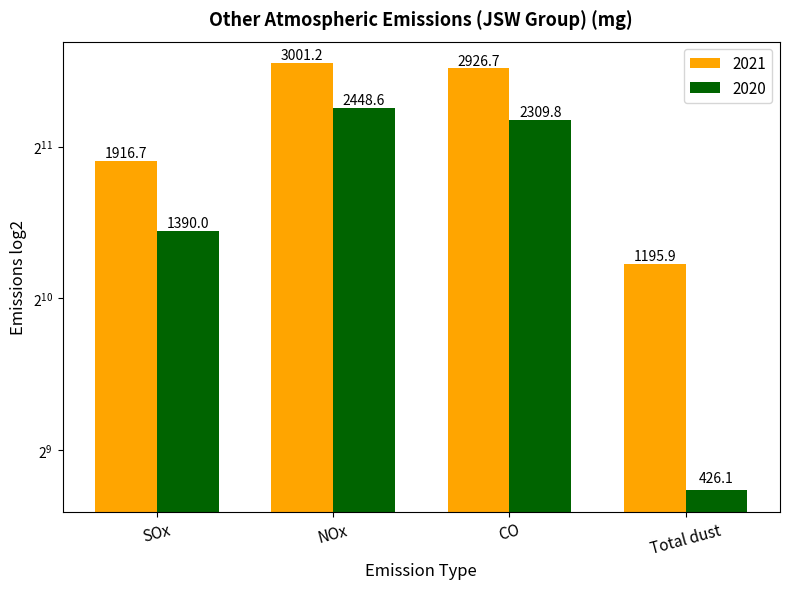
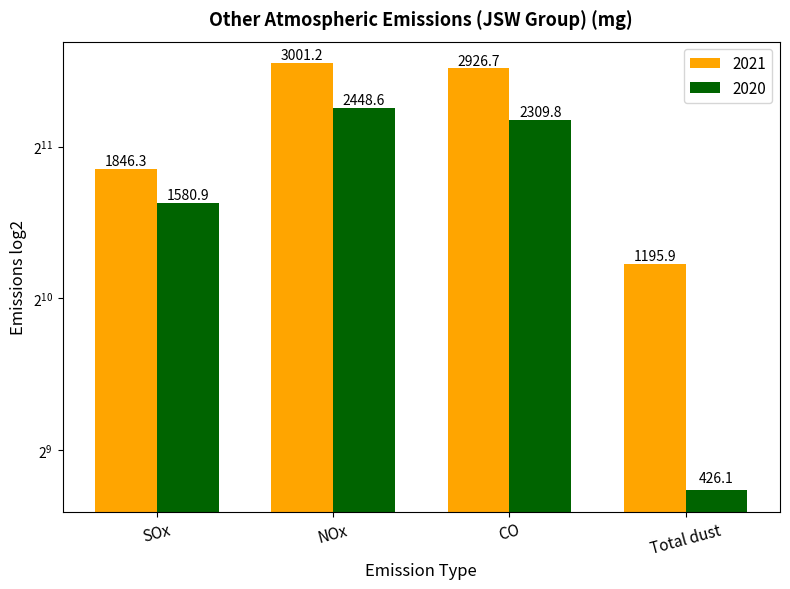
  {
    "2021": {
-     "SOx": 1916.7,
+     "SOx": 1846.3,
      "NOx": 3001.2,
      "CO": 2926.7,
      "Total dust": 1195.9
    },
    "2020": {
-     "SOx": 1390.0,
+     "SOx": 1580.9,
      "NOx": 2448.6,
      "CO": 2309.8,
      "Total dust": 426.1
    }
  }
